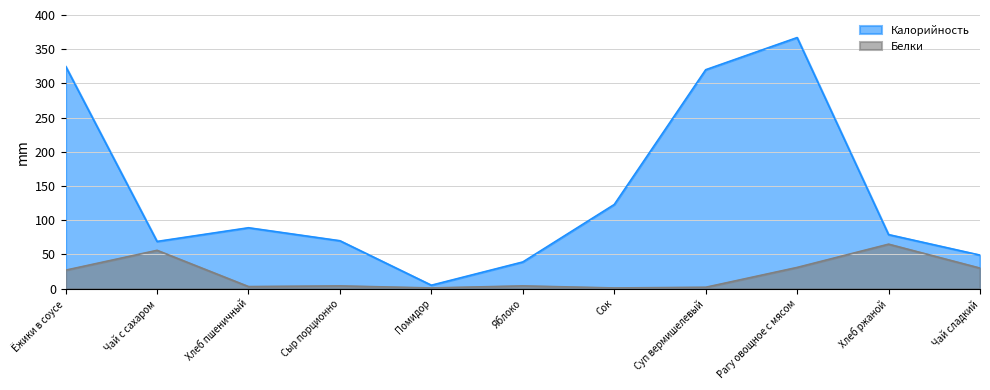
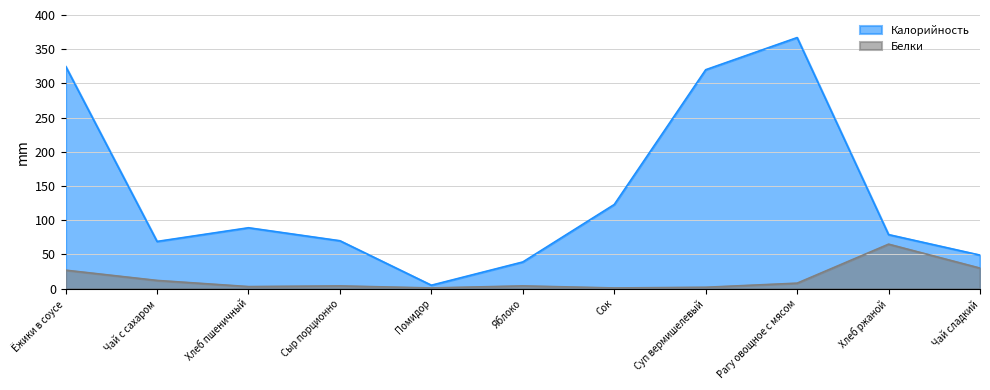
  {
    "Калорийность": {
      "Ёжики в соусе": 330,
      "Чай с сахаром": 70,
      "Хлеб пшеничный": 90,
      "Сыр порционно": 70,
      "Помидор": 10,
      "Яблоко": 40,
      "Сок": 120,
      "Суп вермишелевый": 320,
      "Рагу овощное с мясом": 370,
      "Хлеб ржаной": 80,
      "Чай сладкий": 50
    },
    "Белки": {
      "Ёжики в соусе": 30,
-     "Чай с сахаром": 60,
+     "Чай с сахаром": 10,
      "Хлеб пшеничный": 0,
      "Сыр порционно": 0,
      "Помидор": 0,
      "Яблоко": 0,
      "Сок": 0,
      "Суп вермишелевый": 0,
-     "Рагу овощное с мясом": 30,
+     "Рагу овощное с мясом": 10,
      "Хлеб ржаной": 70,
      "Чай сладкий": 30
    }
  }
